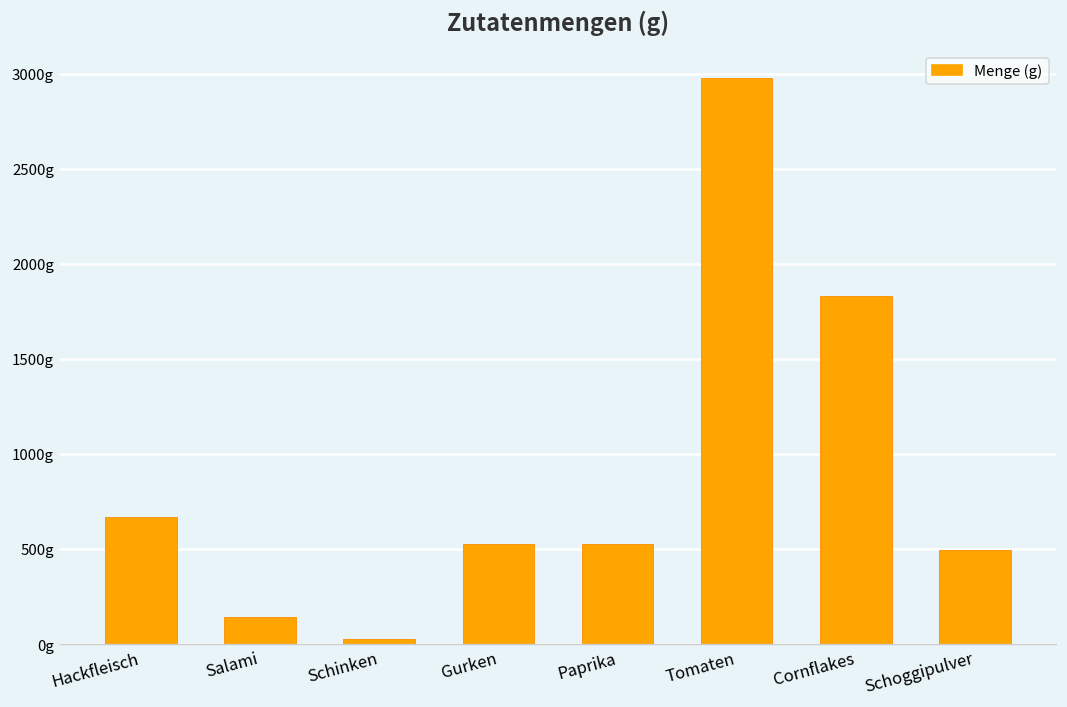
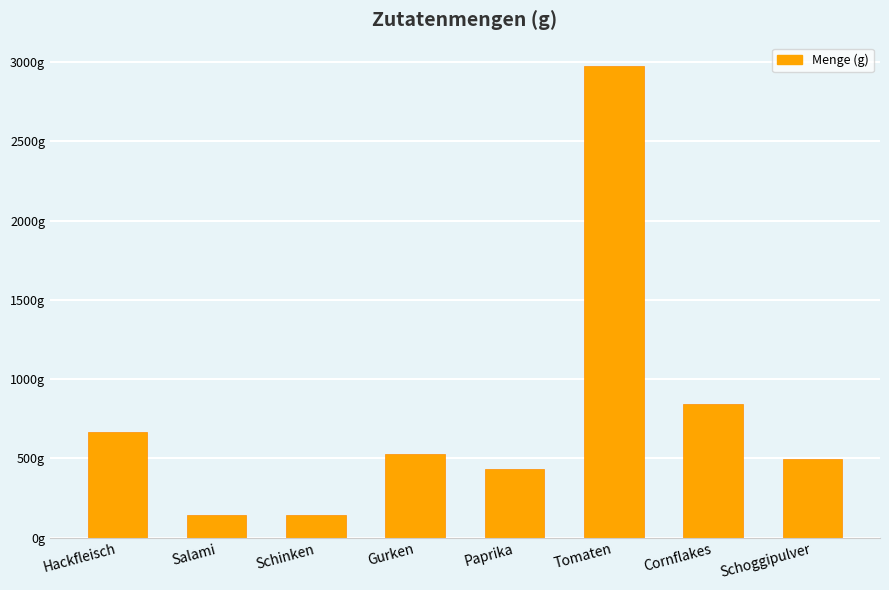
  {
    "Hackfleisch": "670g",
    "Salami": "140g",
-   "Schinken": "30g",
+   "Schinken": "140g",
    "Gurken": "530g",
-   "Paprika": "530g",
+   "Paprika": "430g",
    "Tomaten": "2980g",
-   "Cornflakes": "1830g",
+   "Cornflakes": "840g",
    "Schoggipulver": "500g"
  }
